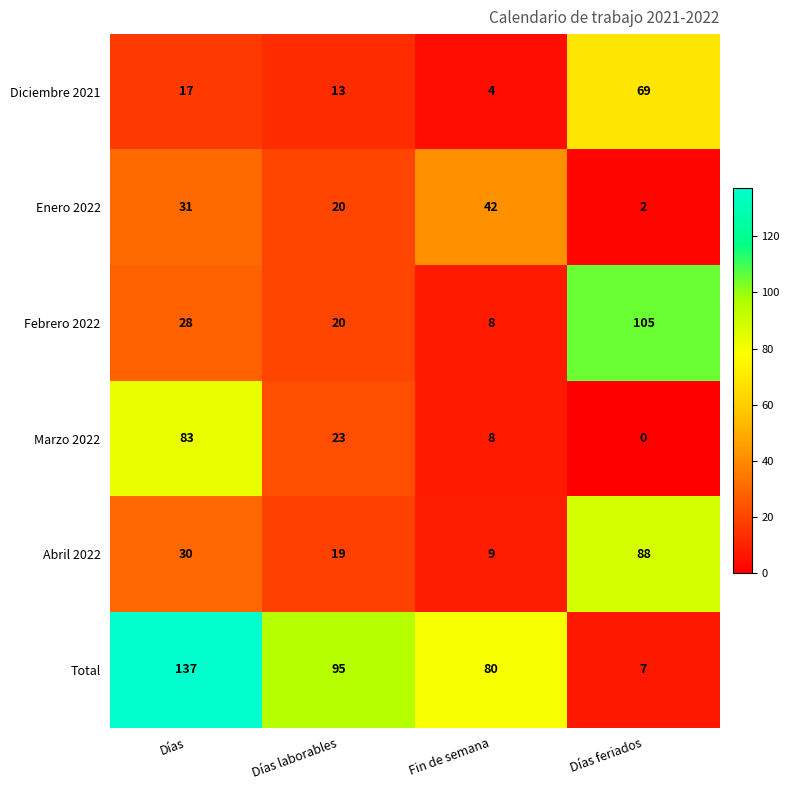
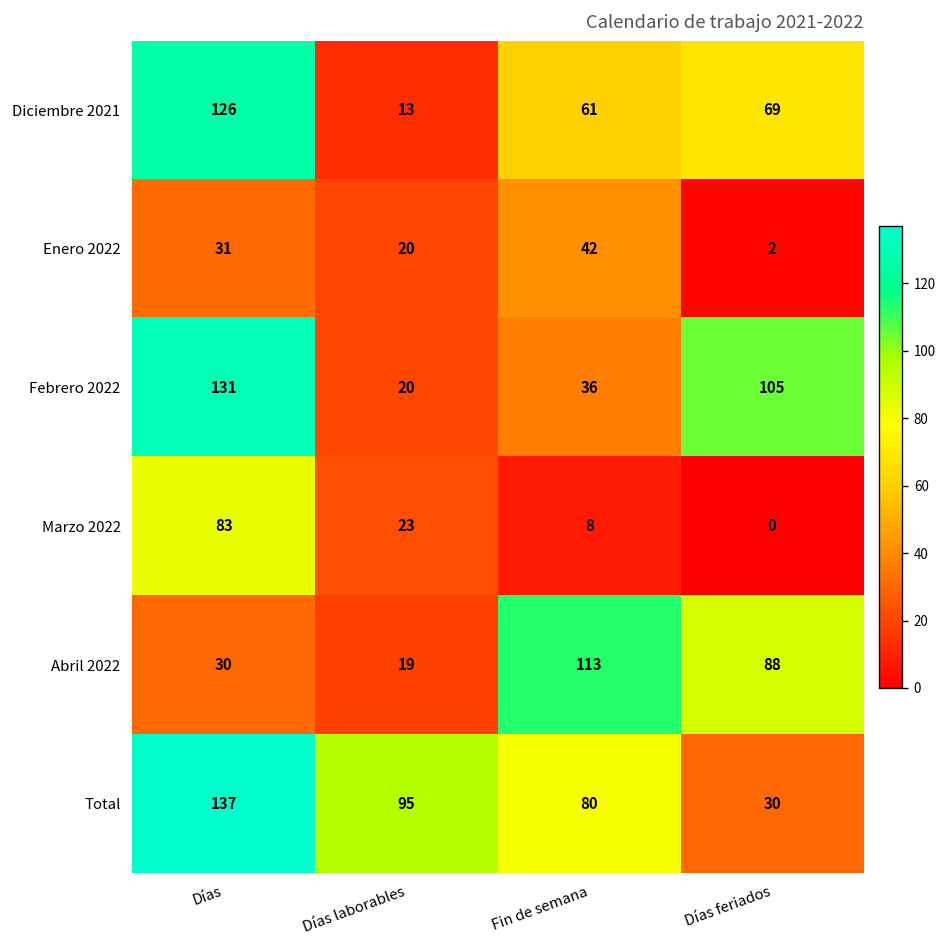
  {
    "Diciembre 2021": {
-     "Días": 17,
+     "Días": 126,
      "Días laborables": 13,
-     "Fin de semana": 4,
+     "Fin de semana": 61,
      "Días feriados": 69
    },
    "Enero 2022": {
      "Días": 31,
      "Días laborables": 20,
      "Fin de semana": 42,
      "Días feriados": 2
    },
    "Febrero 2022": {
-     "Días": 28,
+     "Días": 131,
      "Días laborables": 20,
-     "Fin de semana": 8,
+     "Fin de semana": 36,
      "Días feriados": 105
    },
    "Marzo 2022": {
      "Días": 83,
      "Días laborables": 23,
      "Fin de semana": 8,
      "Días feriados": 0
    },
    "Abril 2022": {
      "Días": 30,
      "Días laborables": 19,
-     "Fin de semana": 9,
+     "Fin de semana": 113,
      "Días feriados": 88
    },
    "Total": {
      "Días": 137,
      "Días laborables": 95,
      "Fin de semana": 80,
-     "Días feriados": 7
+     "Días feriados": 30
    }
  }
